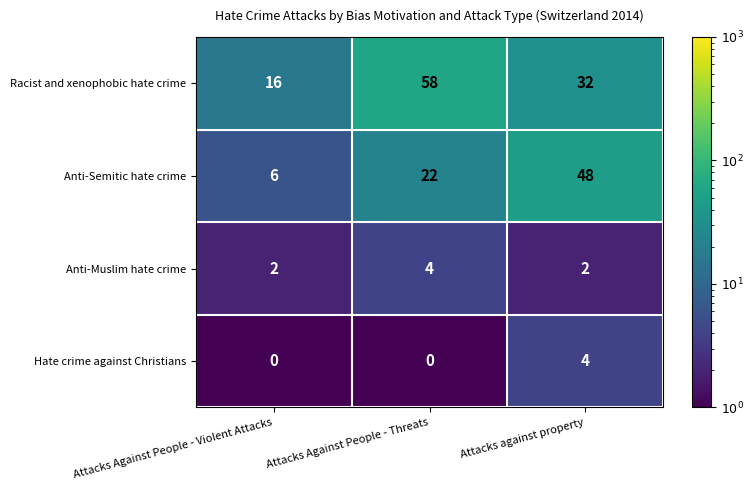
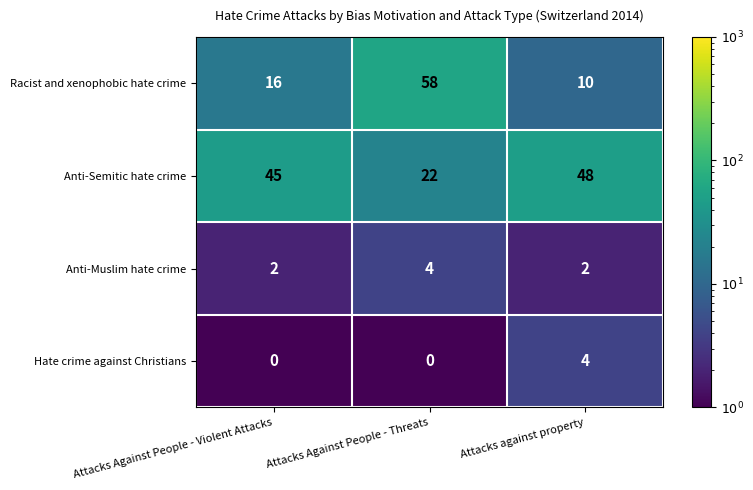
  {
    "Racist and xenophobic hate crime": {
      "Attacks Against People - Violent Attacks": 16,
      "Attacks Against People - Threats": 58,
-     "Attacks against property": 32
+     "Attacks against property": 10
    },
    "Anti-Semitic hate crime": {
-     "Attacks Against People - Violent Attacks": 6,
+     "Attacks Against People - Violent Attacks": 45,
      "Attacks Against People - Threats": 22,
      "Attacks against property": 48
    },
    "Anti-Muslim hate crime": {
      "Attacks Against People - Violent Attacks": 2,
      "Attacks Against People - Threats": 4,
      "Attacks against property": 2
    },
    "Hate crime against Christians": {
      "Attacks Against People - Violent Attacks": 0,
      "Attacks Against People - Threats": 0,
      "Attacks against property": 4
    }
  }
